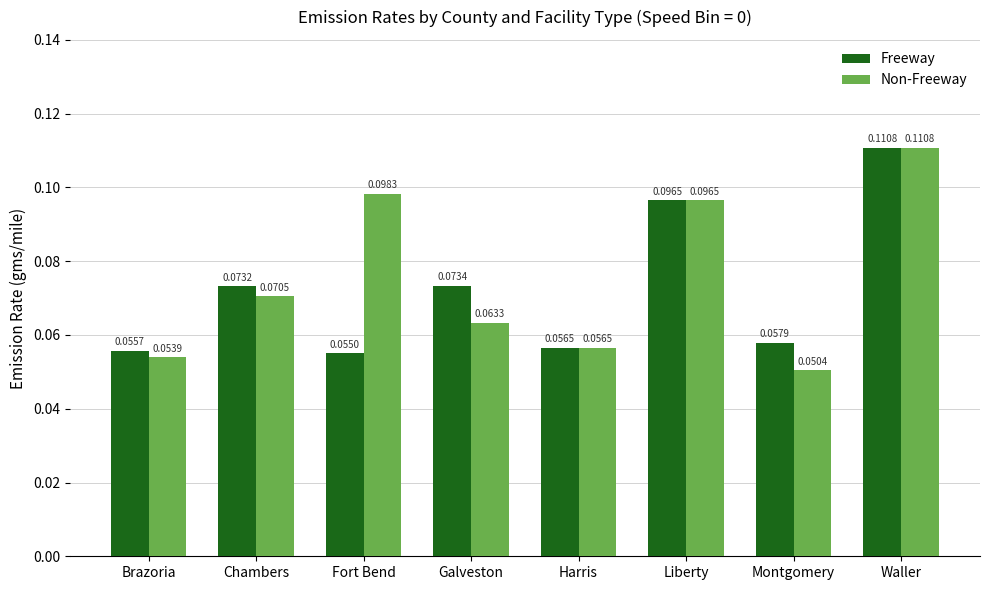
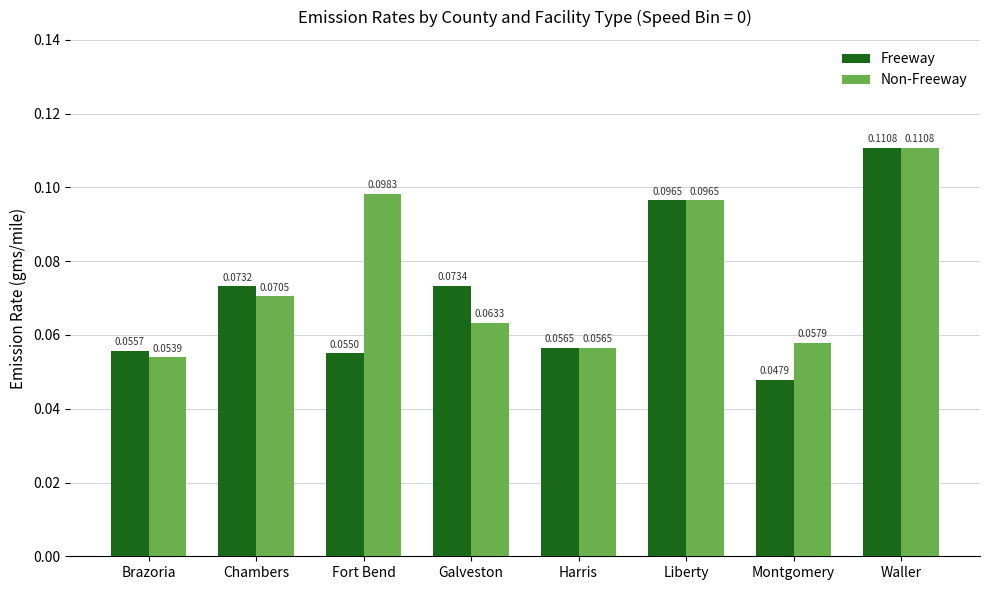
  {
    "Freeway": {
      "Brazoria": 0.0557,
      "Chambers": 0.0732,
      "Fort Bend": 0.0550,
      "Galveston": 0.0734,
      "Harris": 0.0565,
      "Liberty": 0.0965,
-     "Montgomery": 0.0579,
+     "Montgomery": 0.0479,
      "Waller": 0.1108
    },
    "Non-Freeway": {
      "Brazoria": 0.0539,
      "Chambers": 0.0705,
      "Fort Bend": 0.0983,
      "Galveston": 0.0633,
      "Harris": 0.0565,
      "Liberty": 0.0965,
-     "Montgomery": 0.0504,
+     "Montgomery": 0.0579,
      "Waller": 0.1108
    }
  }
